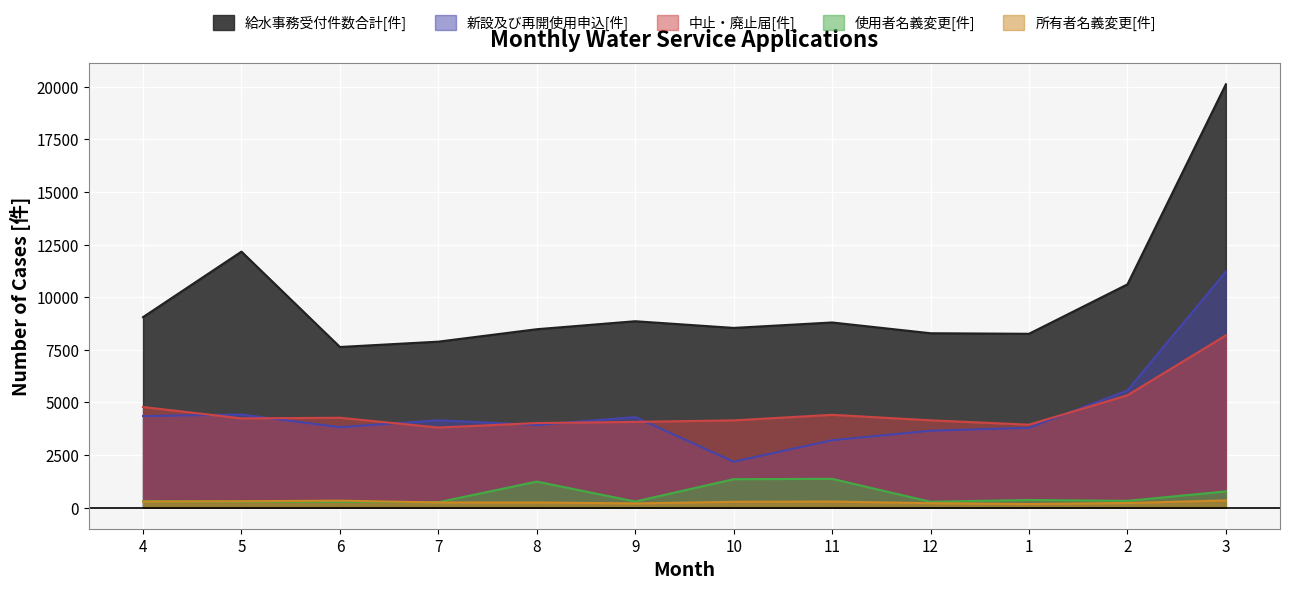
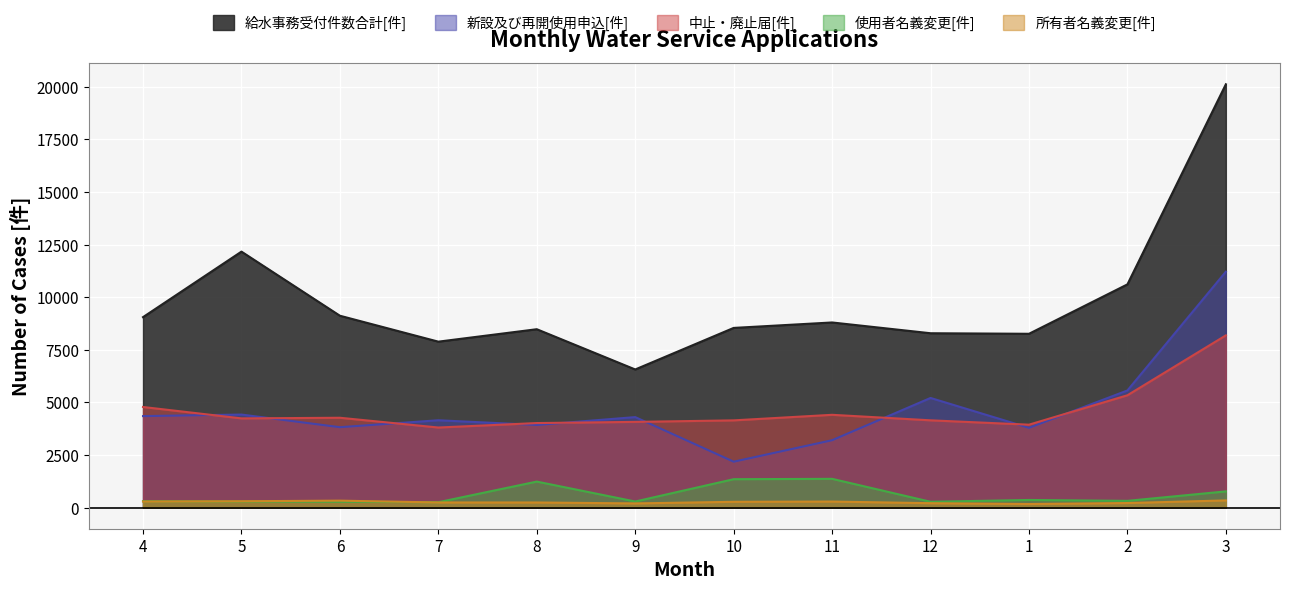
  {
    "給水事務受付件数合計[件]": {
      "4": 9100,
      "5": 12200,
-     "6": 7600,
+     "6": 9100,
      "7": 7900,
      "8": 8500,
-     "9": 8900,
+     "9": 6600,
      "10": 8500,
      "11": 8800,
      "12": 8300,
      "1": 8300,
      "2": 10600,
      "3": 20100
    },
    "新設及び再開使用申込[件]": {
      "4": 4300,
      "5": 4400,
      "6": 3800,
      "7": 4100,
      "9": 4300,
      "10": 2200,
      "11": 3200,
-     "12": 3700,
+     "12": 5200,
      "1": 3800,
      "2": 5600,
      "3": 11200
    },
    "使用者名義変更[件]": {
      "8": 1200,
      "10": 1300,
      "11": 1400,
      "1": 400,
      "3": 800
    }
  }
